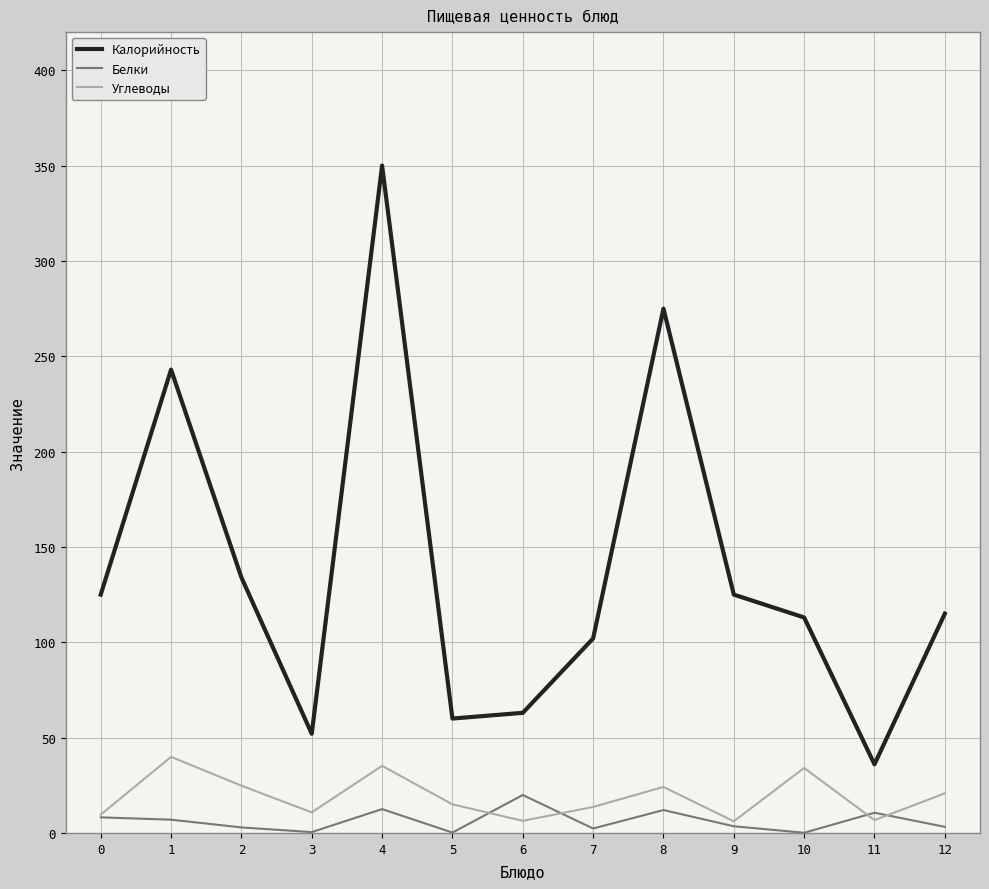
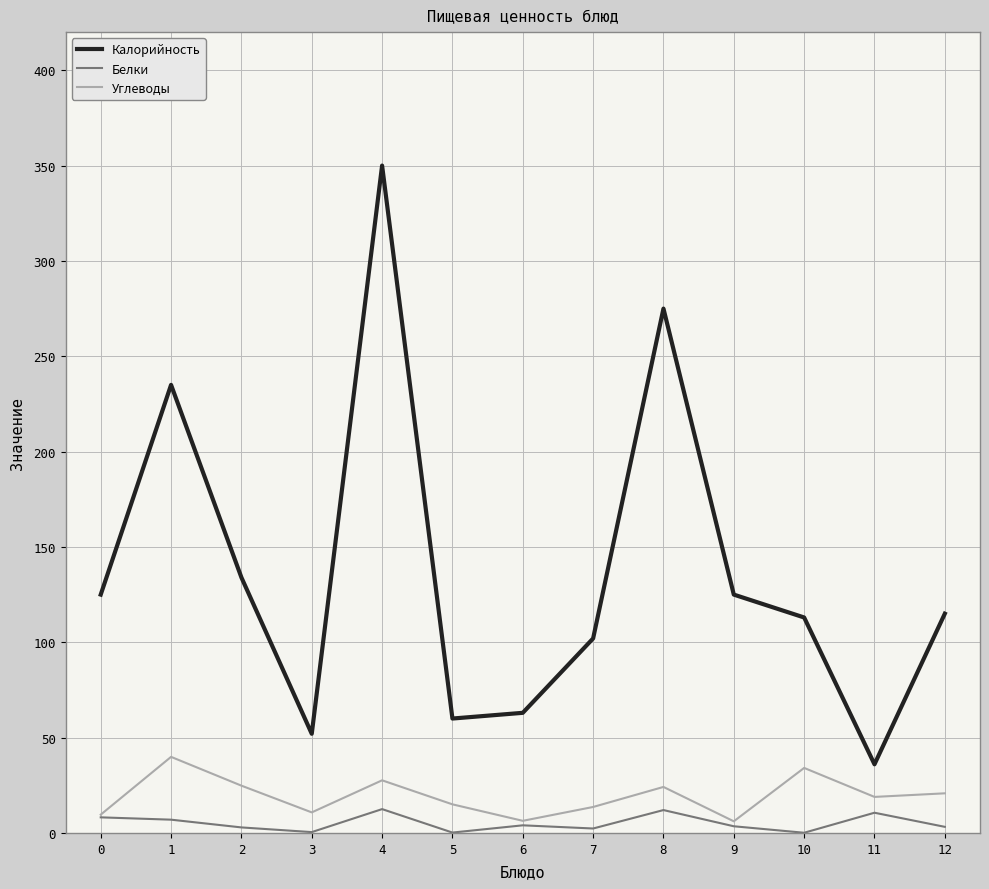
  {
    "Калорийность": {
      "0": 125,
-     "1": 243,
+     "1": 235,
      "2": 134,
      "3": 52,
      "4": 350,
      "5": 60,
      "6": 63,
      "7": 102,
      "8": 275,
      "9": 125,
      "10": 113,
      "11": 36,
      "12": 115
    },
    "Белки": {
      "0": 8,
      "1": 7,
      "2": 3,
      "3": 0,
      "4": 13,
      "5": 0,
-     "6": 20,
+     "6": 4,
      "7": 2,
      "8": 12,
      "9": 4,
      "10": 0,
      "11": 11,
      "12": 3
    },
    "Углеводы": {
      "0": 10,
      "1": 40,
      "2": 25,
      "3": 11,
-     "4": 35,
+     "4": 28,
      "5": 15,
      "6": 6,
      "7": 14,
      "8": 24,
      "9": 6,
      "10": 34,
-     "11": 7,
+     "11": 19,
      "12": 21
    }
  }
